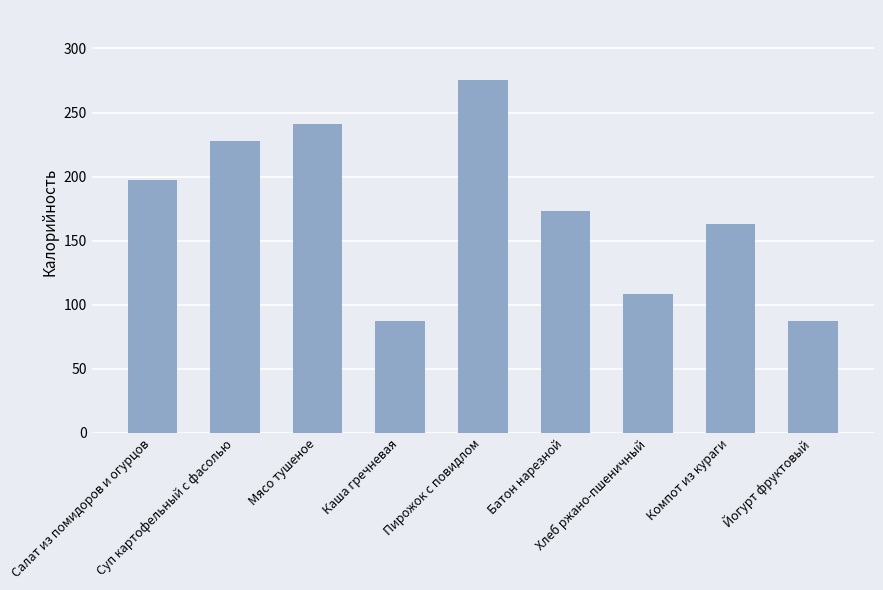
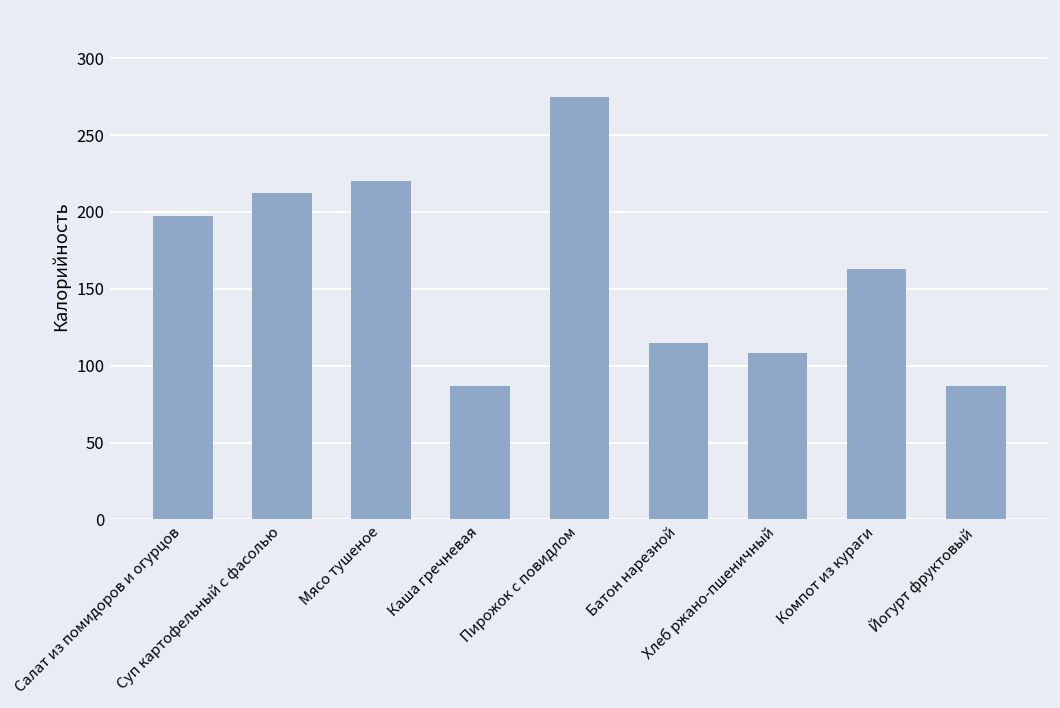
  {
    "Салат из помидоров и огурцов": 197,
-   "Суп картофельный с фасолью": 228,
-   "Мясо тушеное": 241,
+   "Суп картофельный с фасолью": 212,
+   "Мясо тушеное": 220,
    "Каша гречневая": 87,
    "Пирожок с повидлом": 275,
-   "Батон нарезной": 173,
+   "Батон нарезной": 115,
    "Хлеб ржано-пшеничный": 108,
    "Компот из кураги": 163,
    "Йогурт фруктовый": 87
  }
